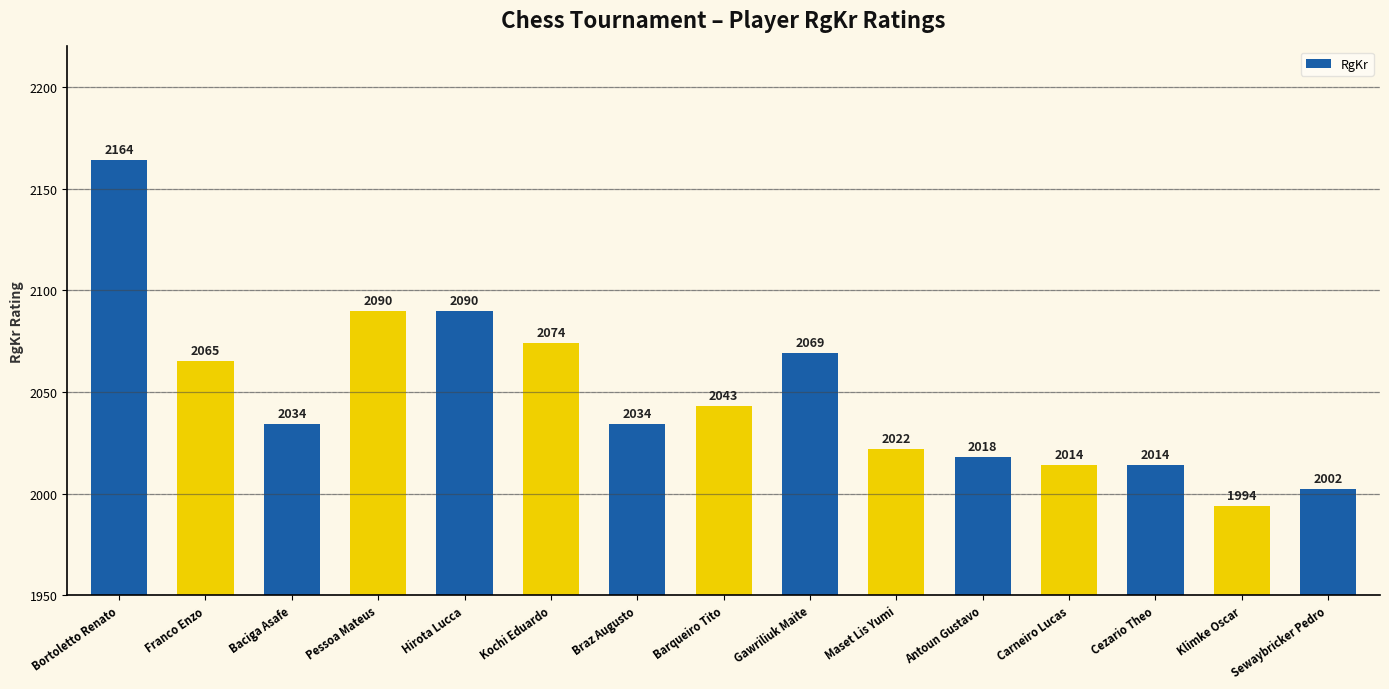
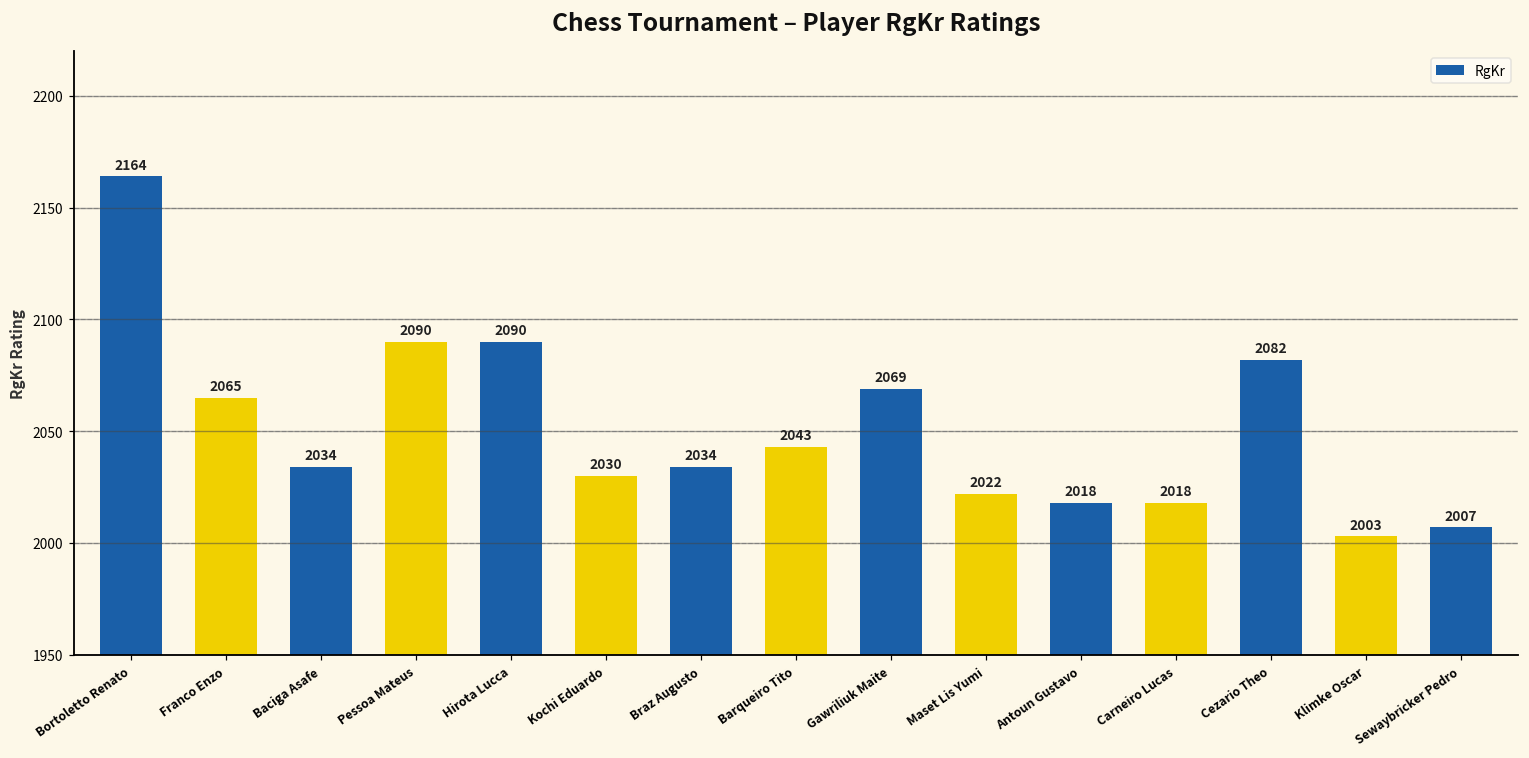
  {
    "Bortoletto Renato": 2164,
    "Franco Enzo": 2065,
    "Baciga Asafe": 2034,
    "Pessoa Mateus": 2090,
    "Hirota Lucca": 2090,
-   "Kochi Eduardo": 2074,
+   "Kochi Eduardo": 2030,
    "Braz Augusto": 2034,
    "Barqueiro Tito": 2043,
    "Gawriliuk Maite": 2069,
    "Maset Lis Yumi": 2022,
    "Antoun Gustavo": 2018,
-   "Carneiro Lucas": 2014,
-   "Cezario Theo": 2014,
-   "Klimke Oscar": 1994,
-   "Sewaybricker Pedro": 2002
+   "Carneiro Lucas": 2018,
+   "Cezario Theo": 2082,
+   "Klimke Oscar": 2003,
+   "Sewaybricker Pedro": 2007
  }
